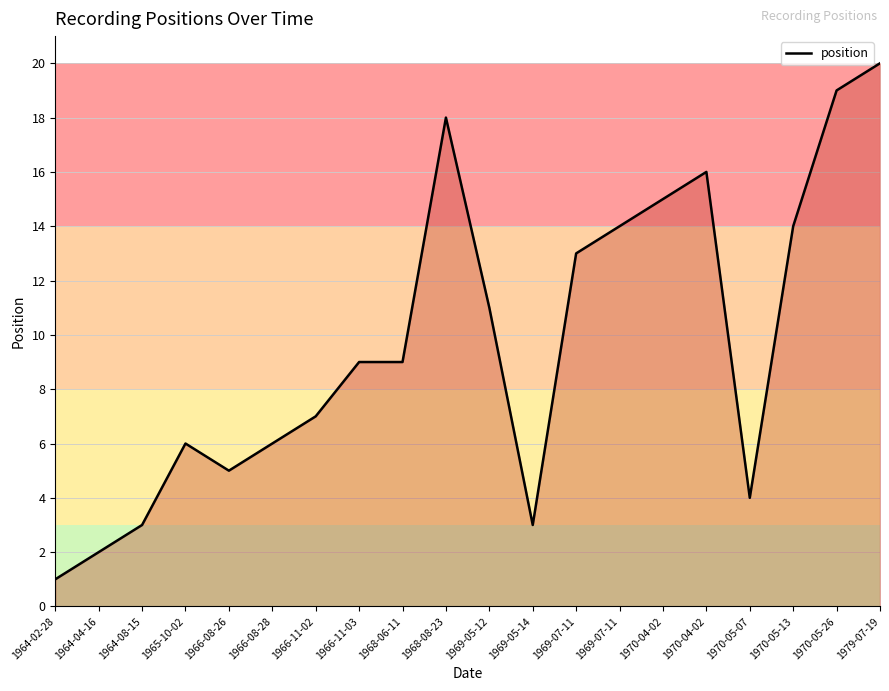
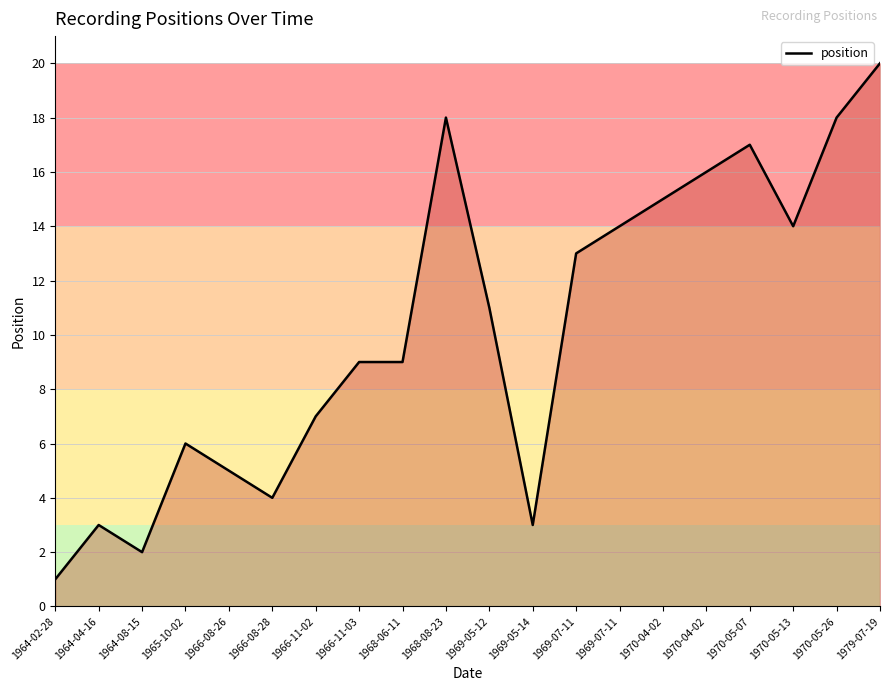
  {
    "1964-02-28": 1,
-   "1964-04-16": 2,
-   "1964-08-15": 3,
+   "1964-04-16": 3,
+   "1964-08-15": 2,
    "1965-10-02": 6,
    "1966-08-26": 5,
-   "1966-08-28": 6,
+   "1966-08-28": 4,
    "1966-11-02": 7,
    "1966-11-03": 9,
    "1968-06-11": 9,
    "1968-08-23": 18,
    "1969-05-12": 11,
    "1969-05-14": 3,
-   "1970-05-07": 4,
+   "1970-05-07": 17,
    "1970-05-13": 14,
-   "1970-05-26": 19,
+   "1970-05-26": 18,
    "1979-07-19": 20
  }
